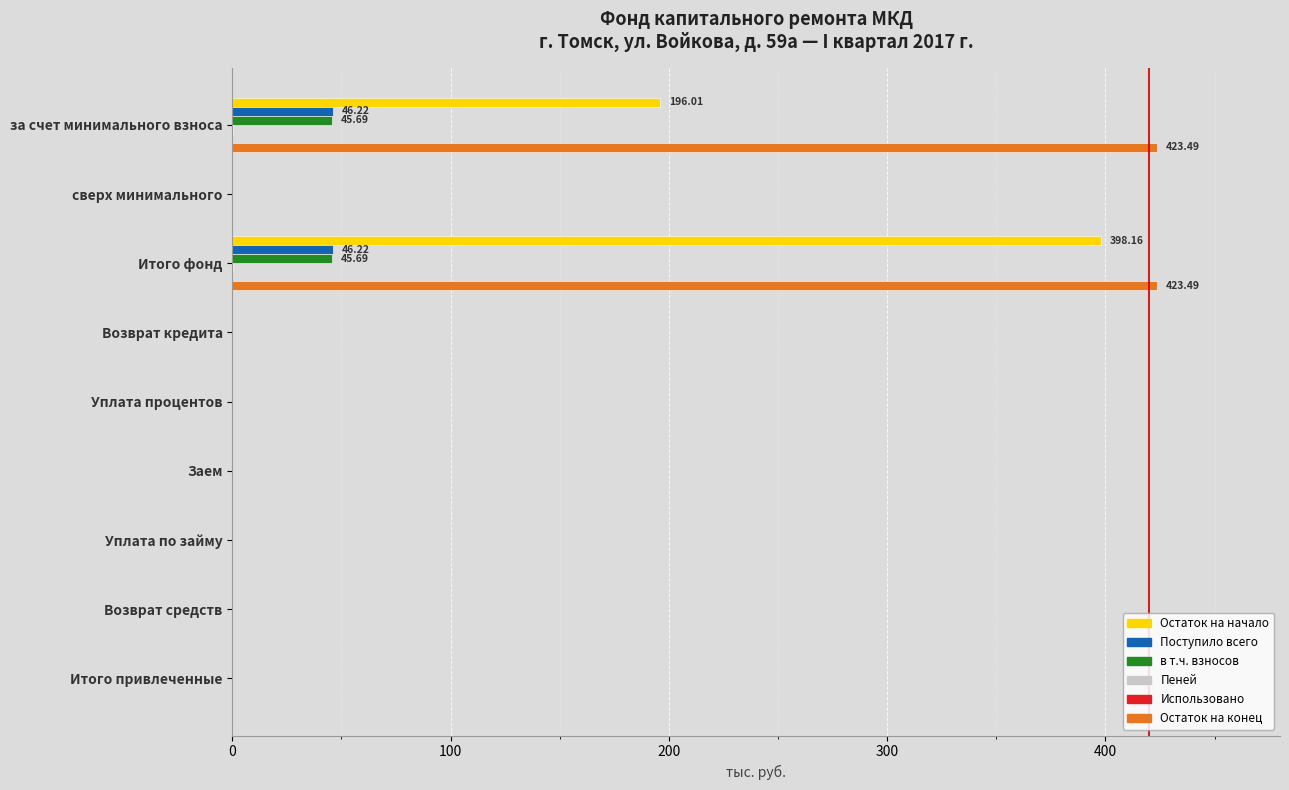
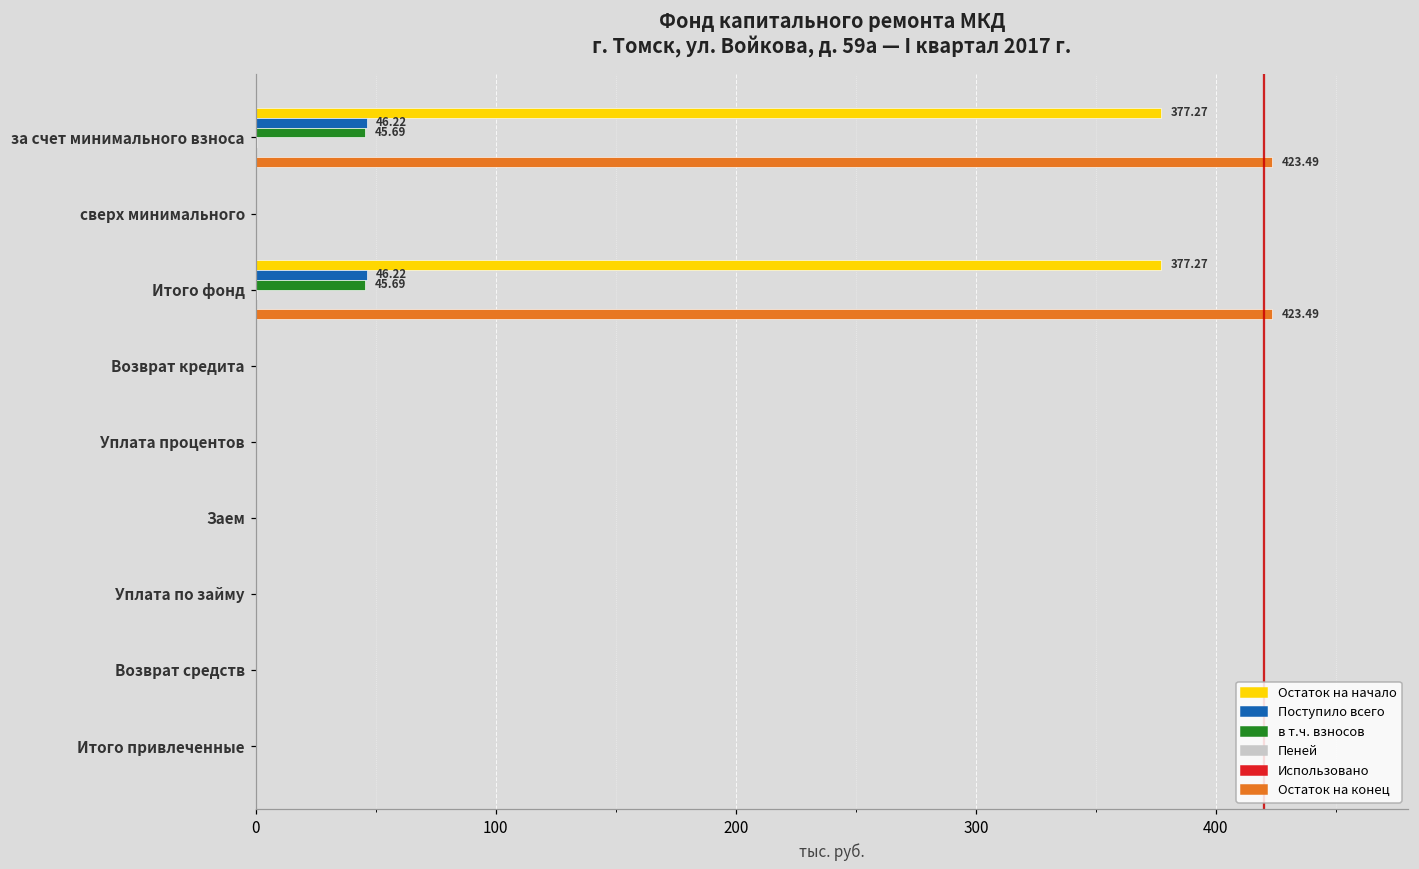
  {
    "Остаток на начало": {
-     "за счет минимального взноса": 196.01,
-     "Итого фонд": 398.16
+     "за счет минимального взноса": 377.27,
+     "Итого фонд": 377.27
    },
    "Поступило всего": {
      "за счет минимального взноса": 46.22,
      "Итого фонд": 46.22
    },
    "в т.ч. взносов": {
      "за счет минимального взноса": 45.69,
      "Итого фонд": 45.69
    },
    "Пеней": {
      "сверх минимального": 0,
      "Возврат кредита": 0,
      "Уплата процентов": 0,
      "Заем": 0,
      "Уплата по займу": 0,
      "Возврат средств": 0,
      "Итого привлеченные": 0
    },
    "Использовано": {
      "за счет минимального взноса": 0,
      "сверх минимального": 0,
      "Итого фонд": 0,
      "Возврат кредита": 0,
      "Уплата процентов": 0,
      "Заем": 0,
      "Уплата по займу": 0,
      "Возврат средств": 0,
      "Итого привлеченные": 0
    },
    "Остаток на конец": {
      "за счет минимального взноса": 423.49,
      "Итого фонд": 423.49
    }
  }
